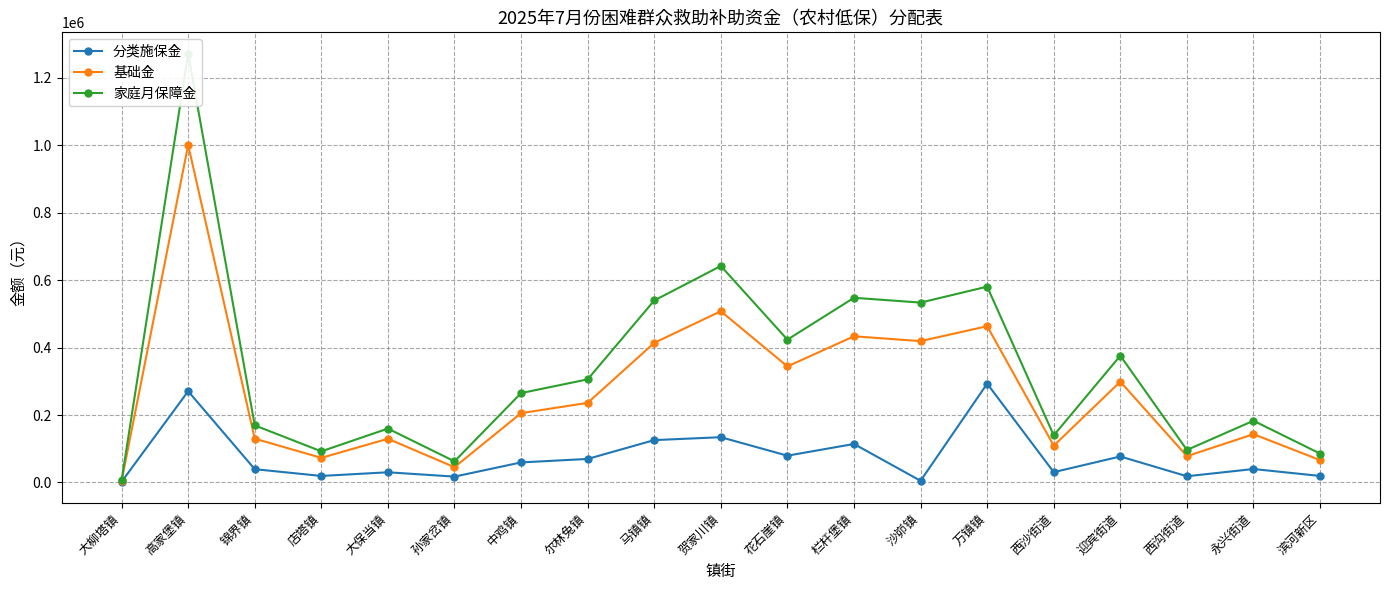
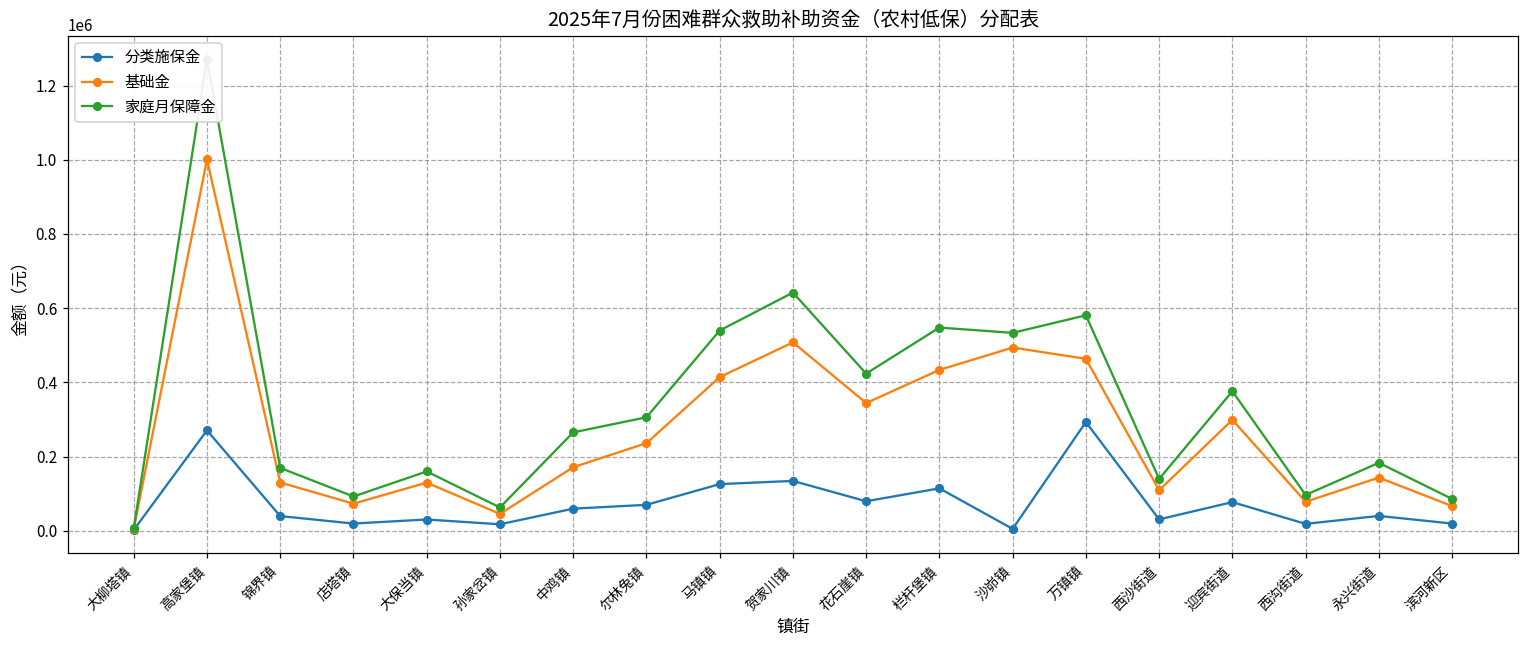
  {
    "分类施保金": {
      "高家堡镇": 270000,
      "锦界镇": 40000,
      "店塔镇": 20000,
      "大保当镇": 30000,
      "孙家岔镇": 20000,
      "中鸡镇": 60000,
      "尔林兔镇": 70000,
      "马镇镇": 130000,
      "贺家川镇": 130000,
      "花石崖镇": 80000,
      "栏杆堡镇": 110000,
      "沙峁镇": 0,
      "万镇镇": 290000,
      "西沙街道": 30000,
      "迎宾街道": 80000,
      "西沟街道": 20000,
      "永兴街道": 40000,
      "滨河新区": 20000
    },
    "基础金": {
      "高家堡镇": 1000000,
      "锦界镇": 130000,
      "店塔镇": 70000,
      "大保当镇": 130000,
      "孙家岔镇": 50000,
-     "中鸡镇": 210000,
+     "中鸡镇": 170000,
      "尔林兔镇": 240000,
      "马镇镇": 410000,
      "贺家川镇": 510000,
      "花石崖镇": 340000,
      "栏杆堡镇": 430000,
-     "沙峁镇": 420000,
+     "沙峁镇": 490000,
      "万镇镇": 460000,
      "西沙街道": 110000,
      "迎宾街道": 300000,
      "西沟街道": 80000,
      "永兴街道": 140000,
      "滨河新区": 70000
    },
    "家庭月保障金": {
      "锦界镇": 170000,
      "店塔镇": 90000,
      "大保当镇": 160000,
      "孙家岔镇": 60000,
      "中鸡镇": 260000,
      "尔林兔镇": 310000,
      "马镇镇": 540000,
      "贺家川镇": 640000,
      "花石崖镇": 420000,
      "栏杆堡镇": 550000,
      "沙峁镇": 530000,
      "万镇镇": 580000,
      "西沙街道": 140000,
      "迎宾街道": 380000,
      "西沟街道": 100000,
      "永兴街道": 180000,
      "滨河新区": 90000
    }
  }
